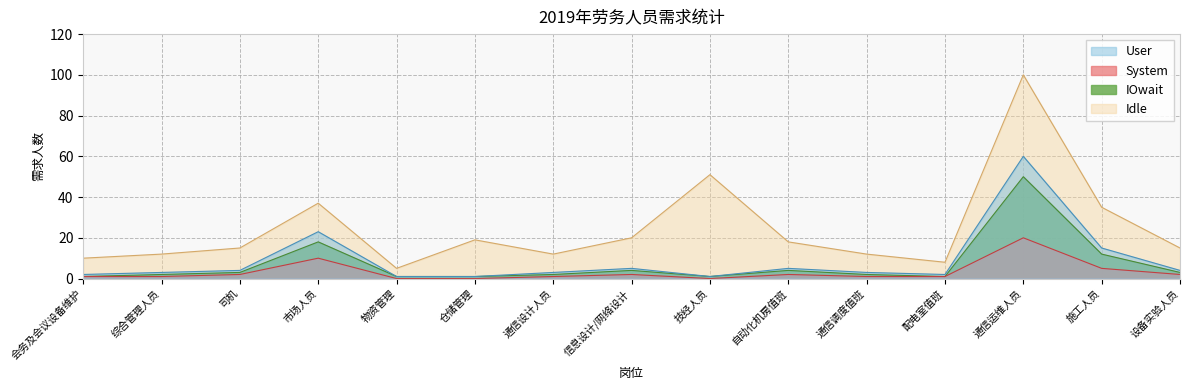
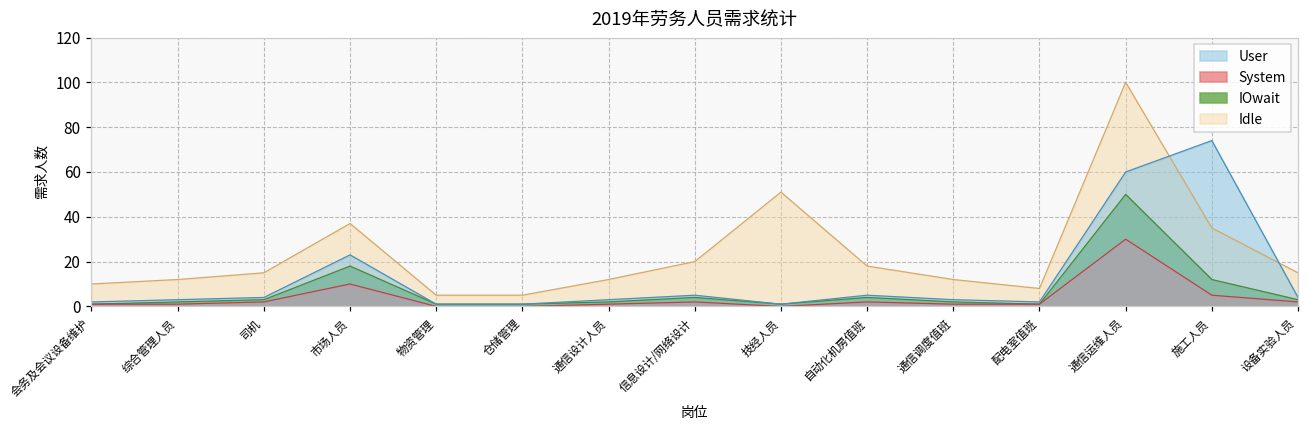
  {
    "Idle": {
      "会务及会议设备维护": 10,
      "综合管理人员": 12,
      "司机": 15,
      "市场人员": 37,
      "物资管理": 5,
-     "仓储管理": 19,
+     "仓储管理": 5,
      "通信设计人员": 12,
      "信息设计/网络设计": 20,
      "技经人员": 51,
      "自动化机房值班": 18,
      "通信调度值班": 12,
      "配电室值班": 8,
      "通信运维人员": 100,
      "施工人员": 35,
      "设备实验人员": 15
    },
    "IOwait": {
      "市场人员": 18,
      "通信运维人员": 50,
      "施工人员": 12
    },
    "System": {
      "市场人员": 10,
      "信息设计/网络设计": 2,
      "自动化机房值班": 2,
-     "通信运维人员": 20,
+     "通信运维人员": 30,
      "施工人员": 5
    },
    "User": {
      "市场人员": 23,
      "通信运维人员": 60,
-     "施工人员": 15
+     "施工人员": 74
    }
  }
